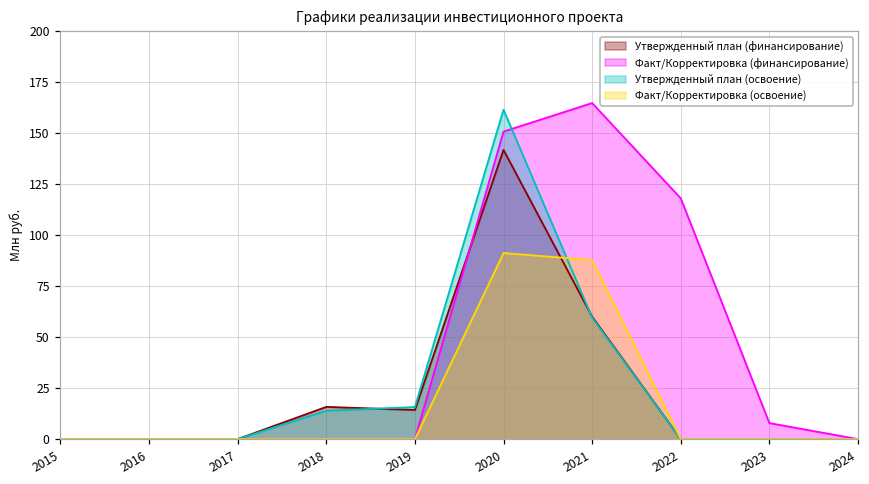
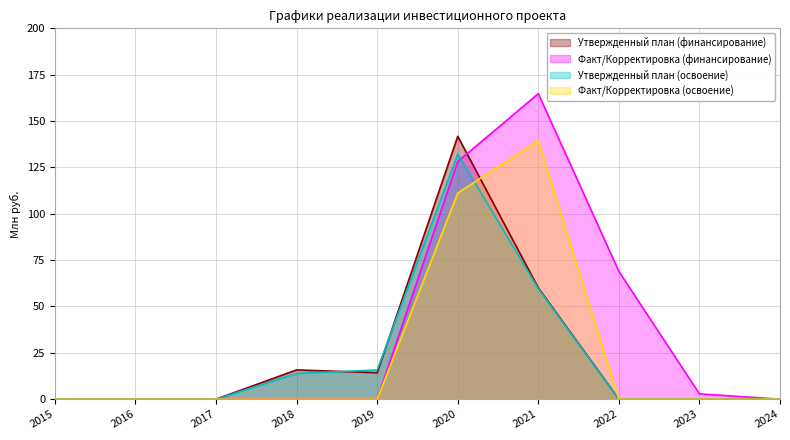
  {
    "Утвержденный план (финансирование)": {
      "2018": 16,
      "2019": 14,
      "2020": 142
    },
    "Факт/Корректировка (финансирование)": {
-     "2020": 151,
+     "2020": 128,
      "2021": 165,
-     "2022": 118,
-     "2023": 8
+     "2022": 69,
+     "2023": 3
    },
    "Утвержденный план (освоение)": {
      "2018": 14,
      "2019": 16,
-     "2020": 161
+     "2020": 132
    },
    "Факт/Корректировка (освоение)": {
-     "2020": 91,
-     "2021": 88
+     "2020": 111,
+     "2021": 139
    }
  }
